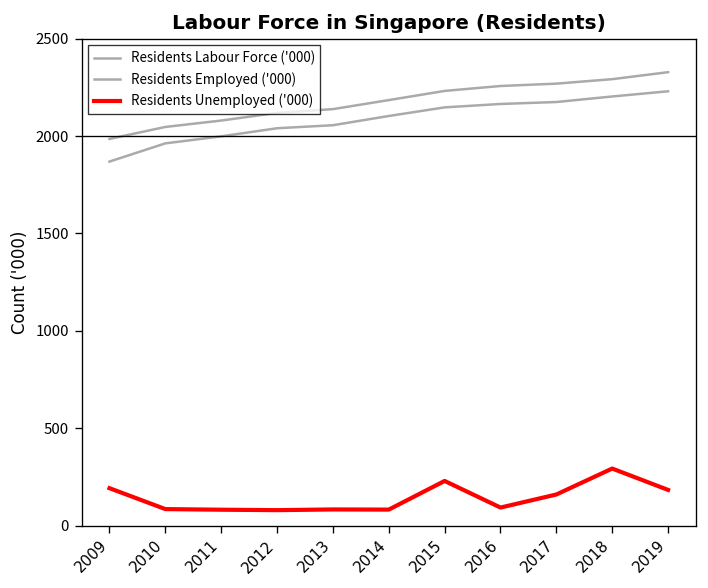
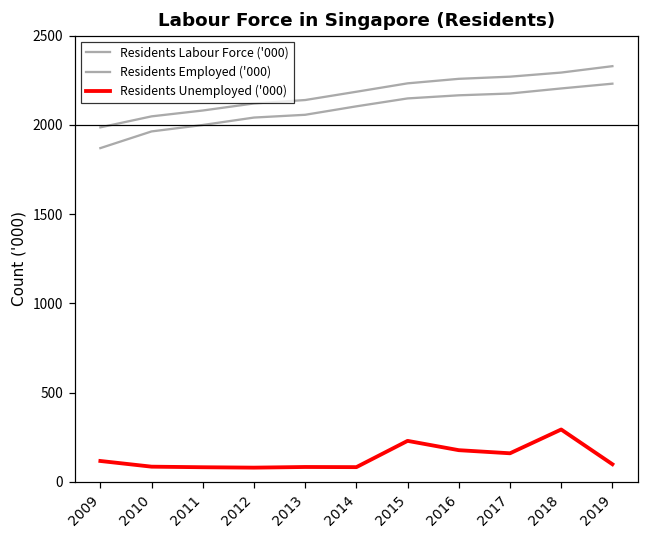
  {
    "Residents Unemployed ('000)": {
-     "2009": 190,
+     "2009": 120,
      "2010": 80,
      "2011": 80,
      "2012": 80,
      "2013": 80,
      "2014": 80,
      "2015": 230,
-     "2016": 90,
+     "2016": 180,
      "2017": 160,
      "2018": 290,
-     "2019": 180
+     "2019": 100
    }
  }
